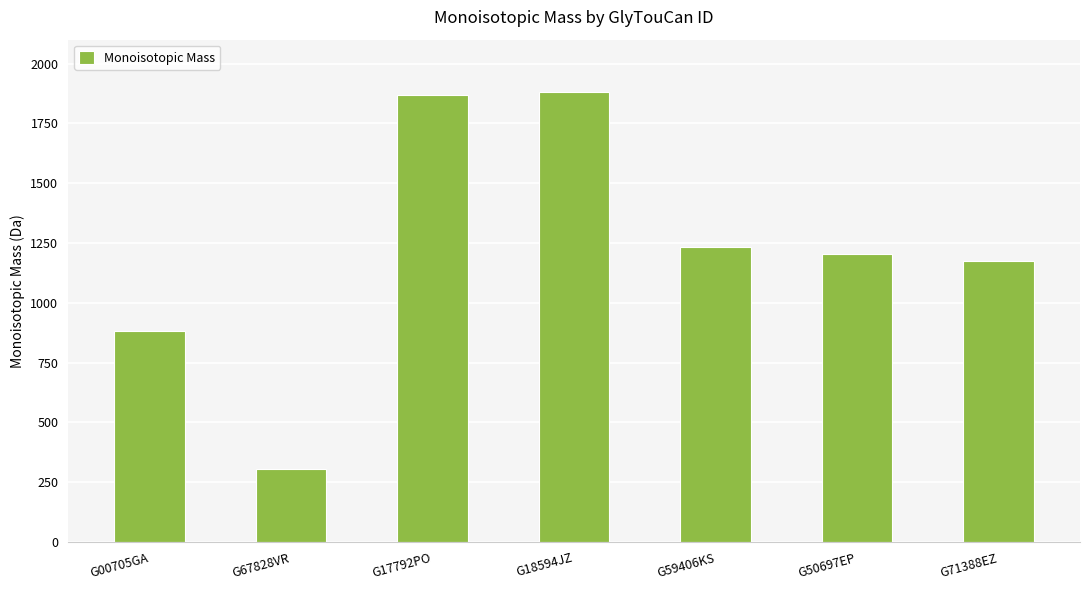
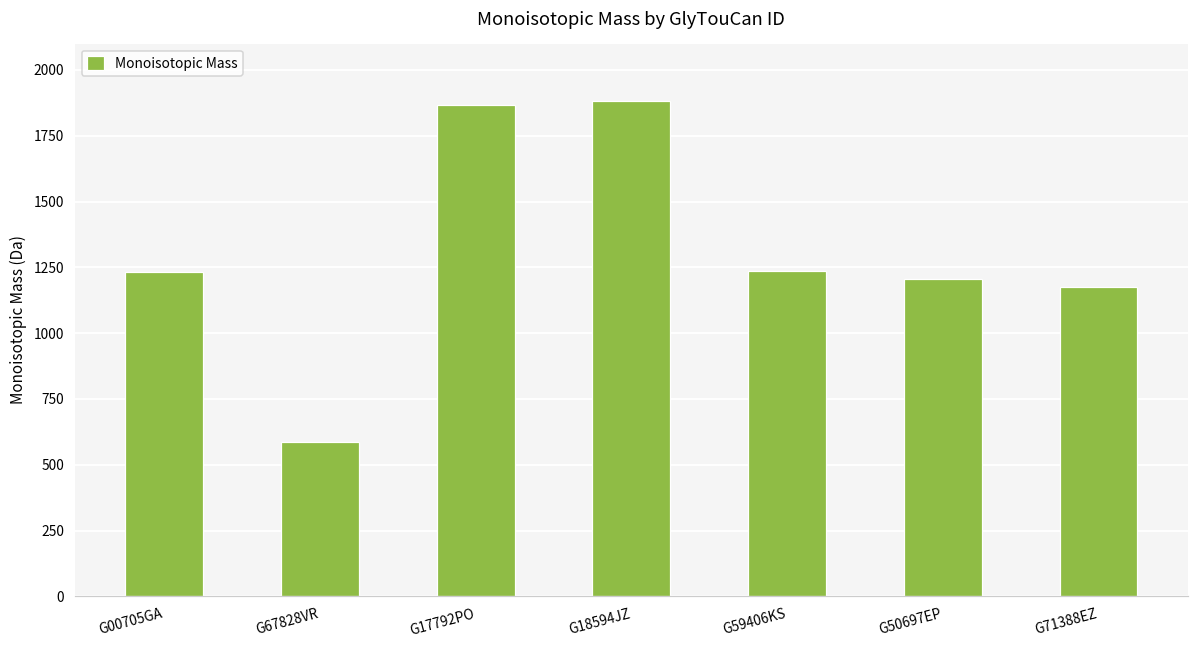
  {
-   "G00705GA": 880,
-   "G67828VR": 310,
+   "G00705GA": 1230,
+   "G67828VR": 590,
    "G17792PO": 1870,
    "G18594JZ": 1880,
    "G59406KS": 1230,
    "G50697EP": 1200,
    "G71388EZ": 1170
  }
